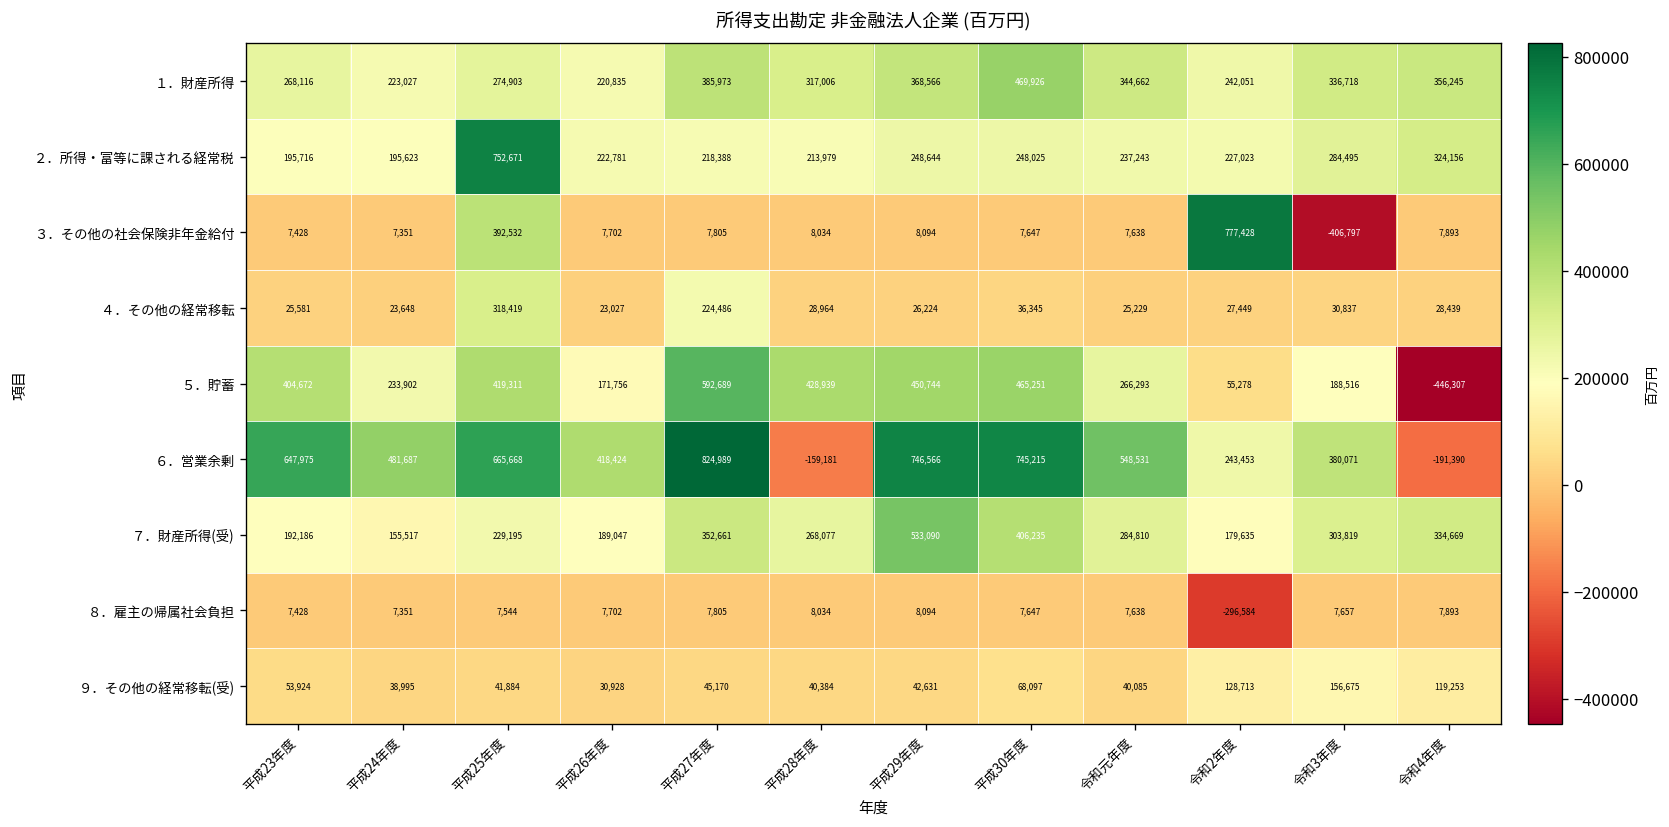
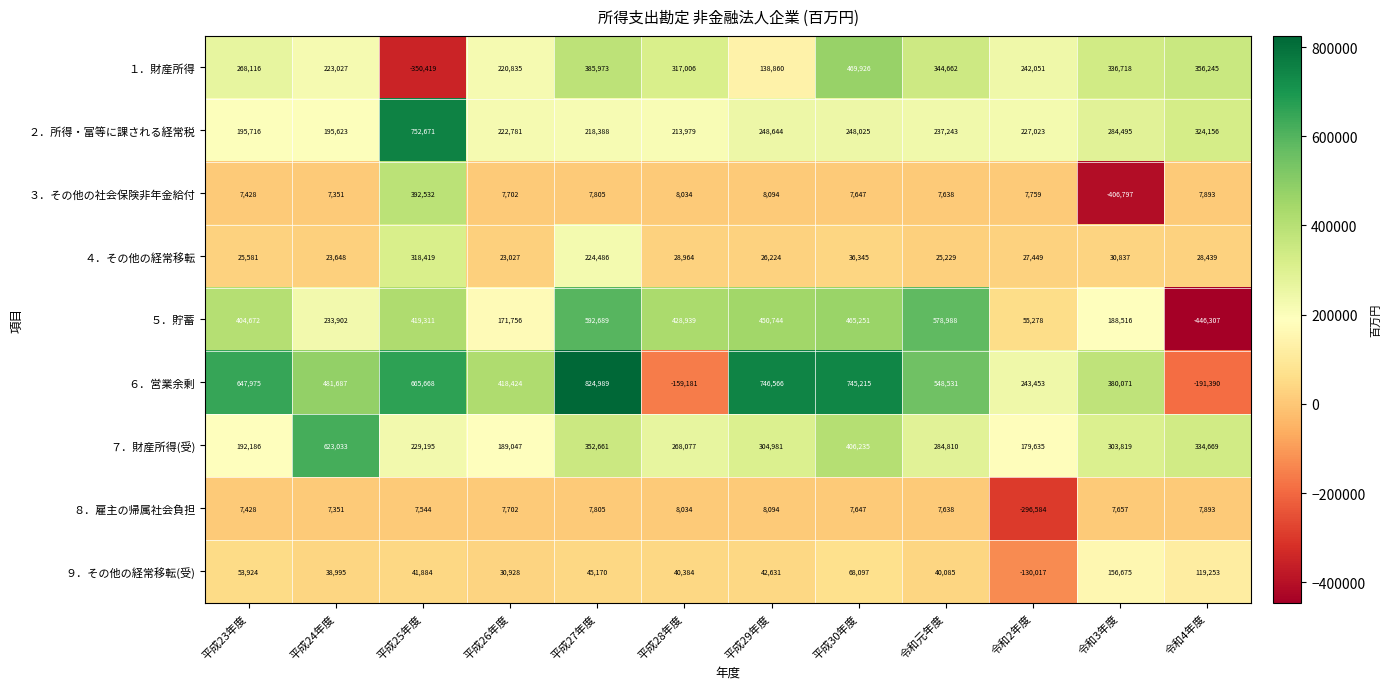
  {
    "１．財産所得": {
      "平成23年度": "268,116",
      "平成24年度": "223,027",
-     "平成25年度": "274,903",
+     "平成25年度": "-350,419",
      "平成26年度": "220,835",
      "平成27年度": "385,973",
      "平成28年度": "317,006",
-     "平成29年度": "368,566",
+     "平成29年度": "138,860",
      "平成30年度": "469,926",
      "令和元年度": "344,662",
      "令和2年度": "242,051",
      "令和3年度": "336,718",
      "令和4年度": "356,245"
    },
    "２．所得・富等に課される経常税": {
      "平成23年度": "195,716",
      "平成24年度": "195,623",
      "平成25年度": "752,671",
      "平成26年度": "222,781",
      "平成27年度": "218,388",
      "平成28年度": "213,979",
      "平成29年度": "248,644",
      "平成30年度": "248,025",
      "令和元年度": "237,243",
      "令和2年度": "227,023",
      "令和3年度": "284,495",
      "令和4年度": "324,156"
    },
    "３．その他の社会保険非年金給付": {
      "平成23年度": "7,428",
      "平成24年度": "7,351",
      "平成25年度": "392,532",
      "平成26年度": "7,702",
      "平成27年度": "7,805",
      "平成28年度": "8,034",
      "平成29年度": "8,094",
      "平成30年度": "7,647",
      "令和元年度": "7,638",
-     "令和2年度": "777,428",
+     "令和2年度": "7,759",
      "令和3年度": "-406,797",
      "令和4年度": "7,893"
    },
    "４．その他の経常移転": {
      "平成23年度": "25,581",
      "平成24年度": "23,648",
      "平成25年度": "318,419",
      "平成26年度": "23,027",
      "平成27年度": "224,486",
      "平成28年度": "28,964",
      "平成29年度": "26,224",
      "平成30年度": "36,345",
      "令和元年度": "25,229",
      "令和2年度": "27,449",
      "令和3年度": "30,837",
      "令和4年度": "28,439"
    },
    "５．貯蓄": {
      "平成23年度": "404,672",
      "平成24年度": "233,902",
      "平成25年度": "419,311",
      "平成26年度": "171,756",
      "平成27年度": "592,689",
      "平成28年度": "428,939",
      "平成29年度": "450,744",
      "平成30年度": "465,251",
-     "令和元年度": "266,293",
+     "令和元年度": "578,988",
      "令和2年度": "55,278",
      "令和3年度": "188,516",
      "令和4年度": "-446,307"
    },
    "６．営業余剰": {
      "平成23年度": "647,975",
      "平成24年度": "481,687",
      "平成25年度": "665,668",
      "平成26年度": "418,424",
      "平成27年度": "824,989",
      "平成28年度": "-159,181",
      "平成29年度": "746,566",
      "平成30年度": "745,215",
      "令和元年度": "548,531",
      "令和2年度": "243,453",
      "令和3年度": "380,071",
      "令和4年度": "-191,390"
    },
    "７．財産所得(受)": {
      "平成23年度": "192,186",
-     "平成24年度": "155,517",
+     "平成24年度": "623,033",
      "平成25年度": "229,195",
      "平成26年度": "189,047",
      "平成27年度": "352,661",
      "平成28年度": "268,077",
-     "平成29年度": "533,090",
+     "平成29年度": "304,981",
      "平成30年度": "406,235",
      "令和元年度": "284,810",
      "令和2年度": "179,635",
      "令和3年度": "303,819",
      "令和4年度": "334,669"
    },
    "８．雇主の帰属社会負担": {
      "平成23年度": "7,428",
      "平成24年度": "7,351",
      "平成25年度": "7,544",
      "平成26年度": "7,702",
      "平成27年度": "7,805",
      "平成28年度": "8,034",
      "平成29年度": "8,094",
      "平成30年度": "7,647",
      "令和元年度": "7,638",
      "令和2年度": "-296,584",
      "令和3年度": "7,657",
      "令和4年度": "7,893"
    },
    "９．その他の経常移転(受)": {
      "平成23年度": "53,924",
      "平成24年度": "38,995",
      "平成25年度": "41,884",
      "平成26年度": "30,928",
      "平成27年度": "45,170",
      "平成28年度": "40,384",
      "平成29年度": "42,631",
      "平成30年度": "68,097",
      "令和元年度": "40,085",
-     "令和2年度": "128,713",
+     "令和2年度": "-130,017",
      "令和3年度": "156,675",
      "令和4年度": "119,253"
    }
  }
